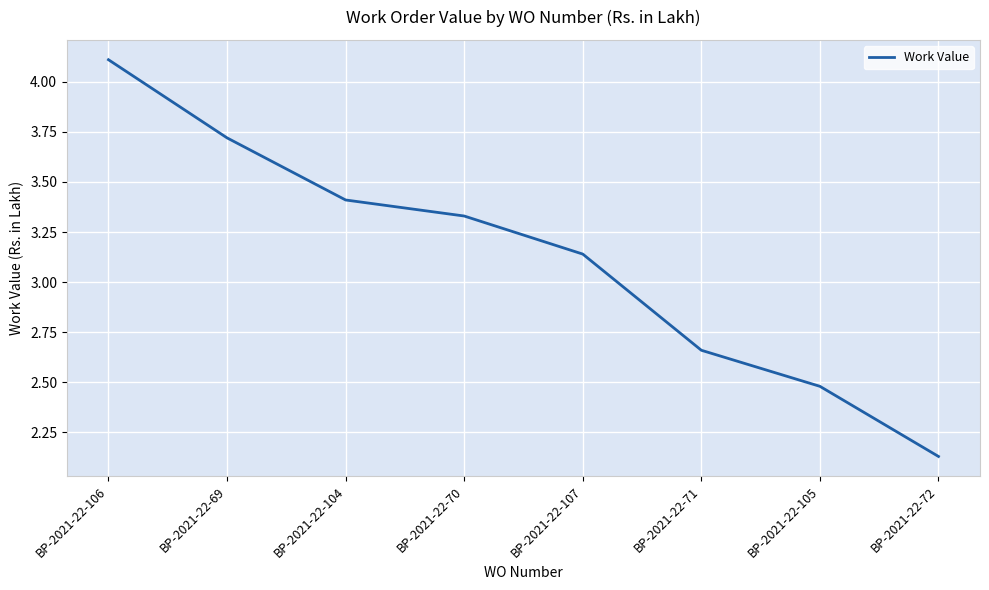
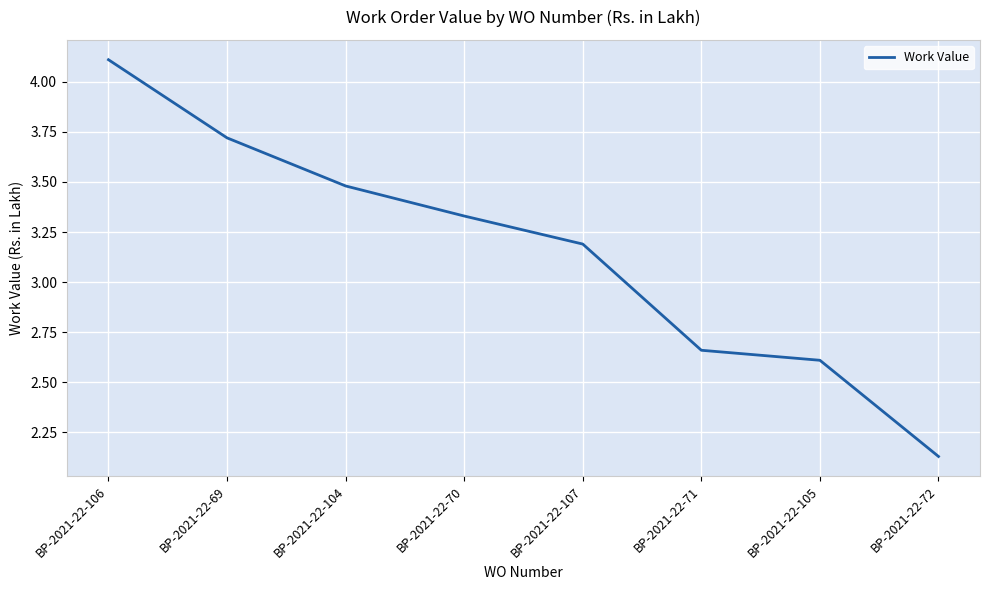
  {
    "BP-2021-22-106": 4.11,
    "BP-2021-22-69": 3.72,
-   "BP-2021-22-104": 3.41,
+   "BP-2021-22-104": 3.48,
    "BP-2021-22-70": 3.33,
-   "BP-2021-22-107": 3.14,
+   "BP-2021-22-107": 3.19,
    "BP-2021-22-71": 2.66,
-   "BP-2021-22-105": 2.48,
+   "BP-2021-22-105": 2.61,
    "BP-2021-22-72": 2.13
  }
